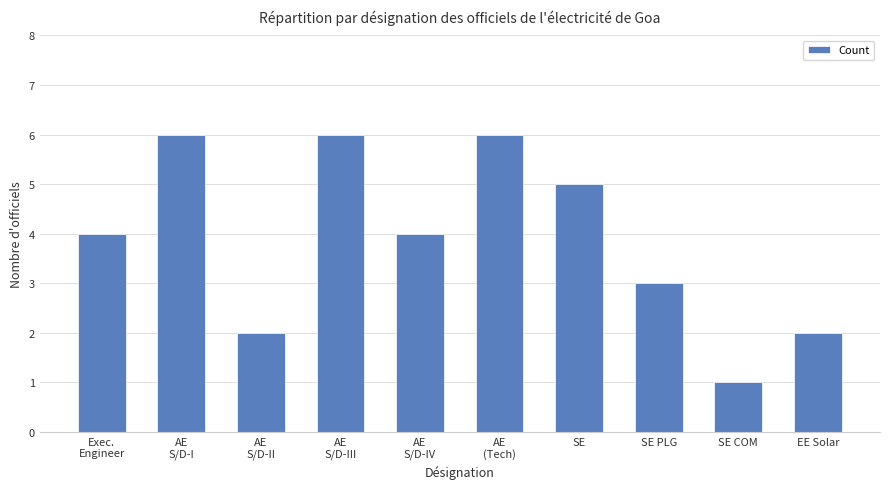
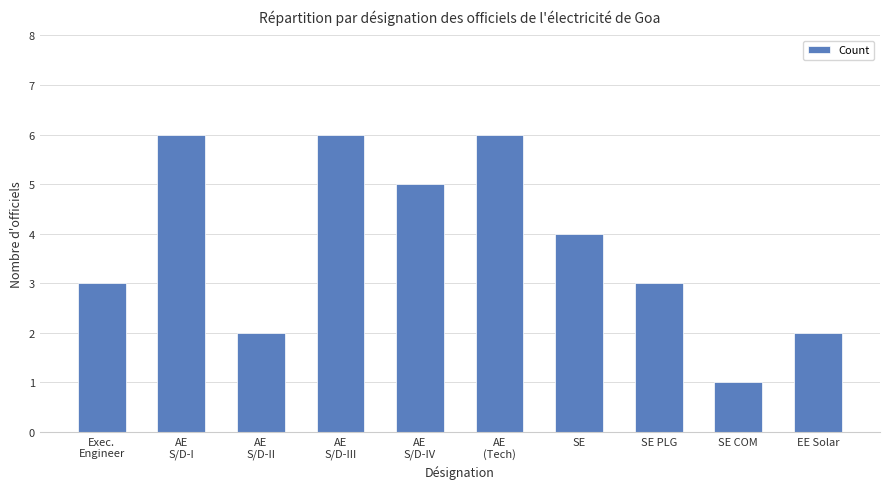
  {
-   "Exec. Engineer": 4,
+   "Exec. Engineer": 3,
    "AE S/D-I": 6,
    "AE S/D-II": 2,
    "AE S/D-III": 6,
-   "AE S/D-IV": 4,
+   "AE S/D-IV": 5,
    "AE (Tech)": 6,
-   "SE": 5,
+   "SE": 4,
    "SE PLG": 3,
    "SE COM": 1,
    "EE Solar": 2
  }
